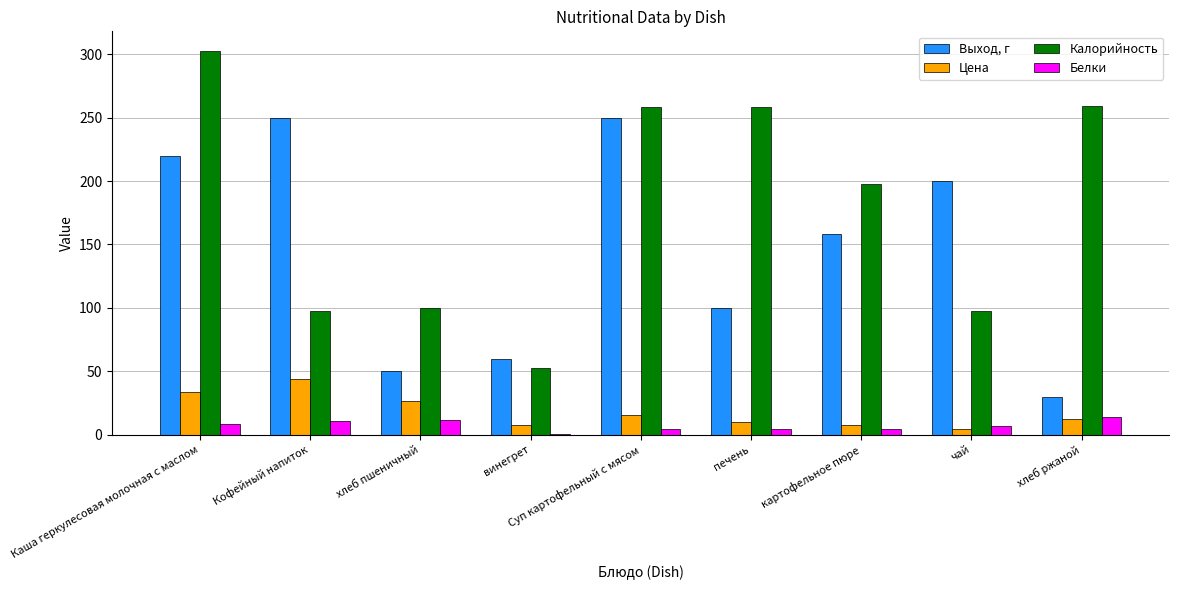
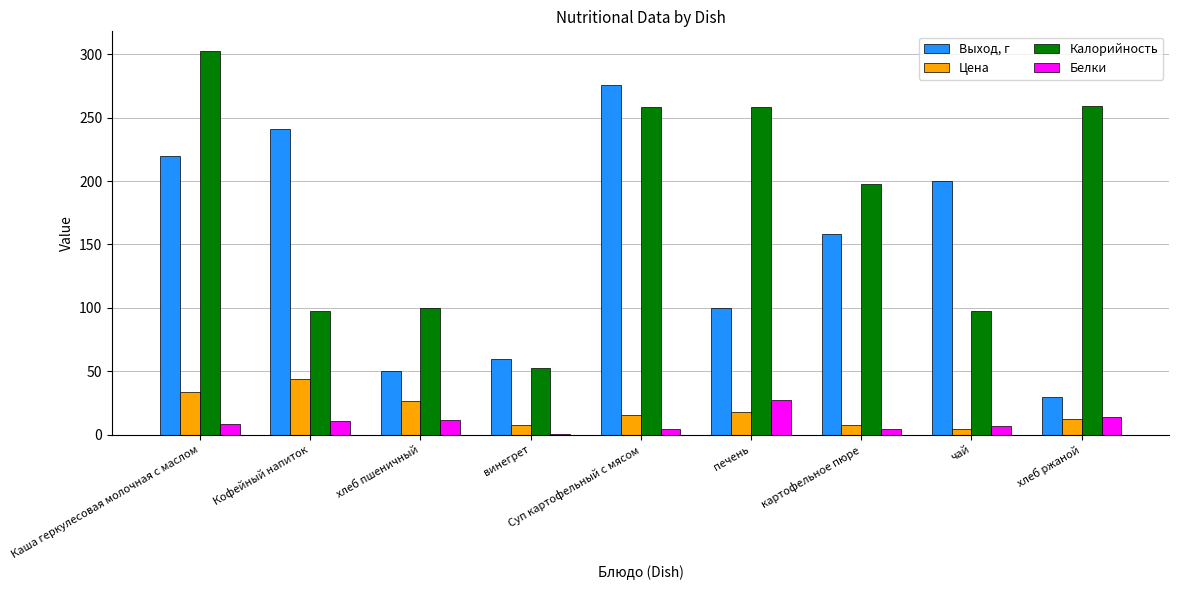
  {
    "Выход, г": {
      "Каша геркулесовая молочная с маслом": 220,
-     "Кофейный напиток": 250,
+     "Кофейный напиток": 241,
      "хлеб пшеничный": 50,
      "винегрет": 60,
-     "Суп картофельный с мясом": 250,
+     "Суп картофельный с мясом": 276,
      "печень": 100,
      "картофельное пюре": 158,
      "чай": 200,
      "хлеб ржаной": 30
    },
    "Цена": {
      "Каша геркулесовая молочная с маслом": 34,
      "Кофейный напиток": 44,
      "хлеб пшеничный": 26,
      "винегрет": 8,
      "Суп картофельный с мясом": 16,
-     "печень": 10,
+     "печень": 18,
      "картофельное пюре": 8,
      "чай": 5,
      "хлеб ржаной": 12
    },
    "Калорийность": {
      "Каша геркулесовая молочная с маслом": 303,
      "Кофейный напиток": 98,
      "хлеб пшеничный": 100,
      "винегрет": 52,
      "Суп картофельный с мясом": 258,
      "печень": 258,
      "картофельное пюре": 198,
      "чай": 98,
      "хлеб ржаной": 259
    },
    "Белки": {
      "Каша геркулесовая молочная с маслом": 8,
      "Кофейный напиток": 11,
      "хлеб пшеничный": 11,
      "Суп картофельный с мясом": 5,
-     "печень": 5,
+     "печень": 27,
      "картофельное пюре": 4,
      "чай": 7,
      "хлеб ржаной": 14
    }
  }
